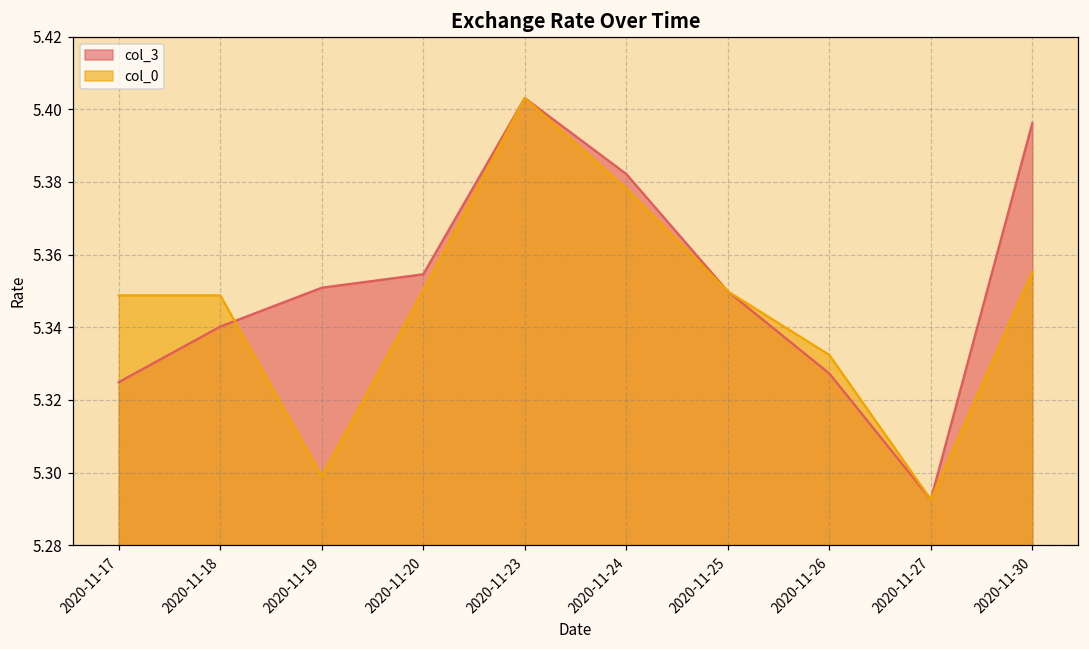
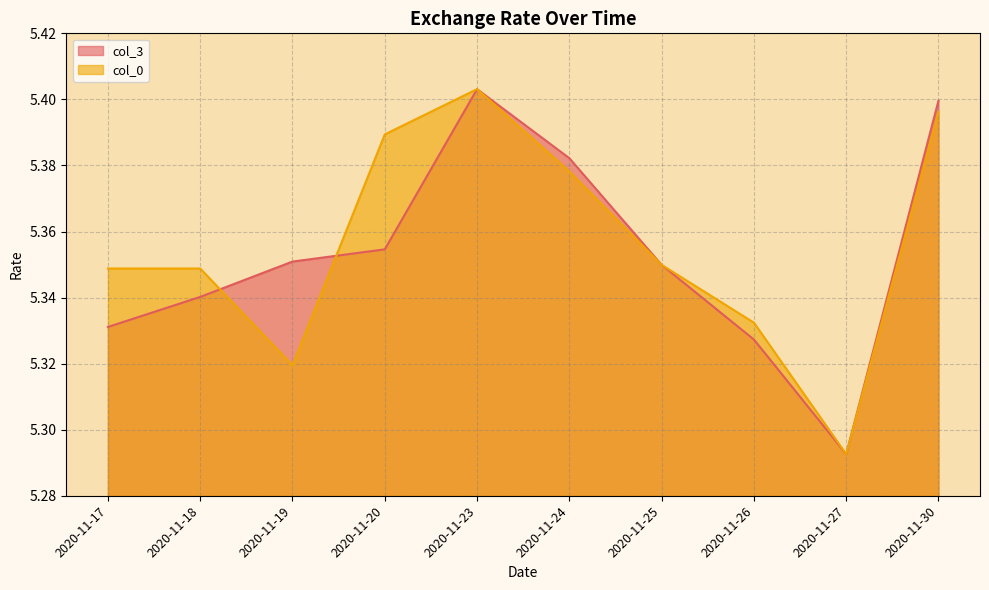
  {
    "col_3": {
-     "2020-11-17": 5.325,
+     "2020-11-17": 5.331,
      "2020-11-18": 5.340,
      "2020-11-19": 5.351,
      "2020-11-20": 5.355,
      "2020-11-24": 5.382,
      "2020-11-26": 5.327,
-     "2020-11-30": 5.396
+     "2020-11-30": 5.400
    },
    "col_0": {
      "2020-11-17": 5.349,
      "2020-11-18": 5.349,
-     "2020-11-19": 5.299,
-     "2020-11-20": 5.350,
+     "2020-11-19": 5.320,
+     "2020-11-20": 5.389,
      "2020-11-24": 5.378,
      "2020-11-26": 5.332,
-     "2020-11-30": 5.355
+     "2020-11-30": 5.396
    }
  }
